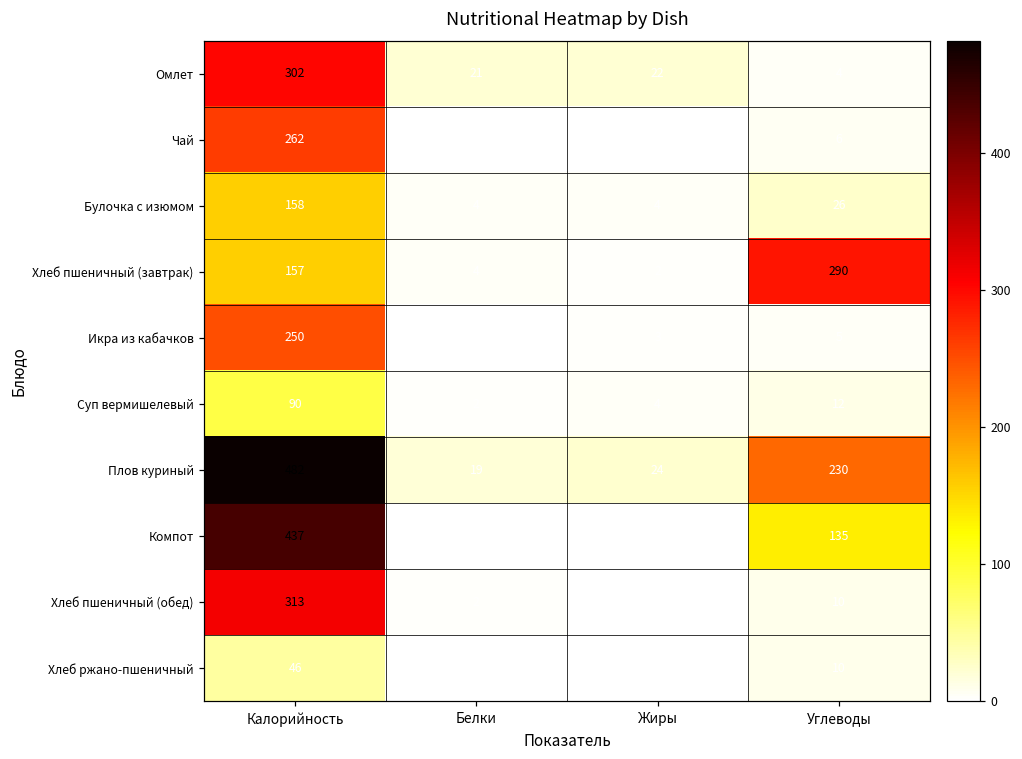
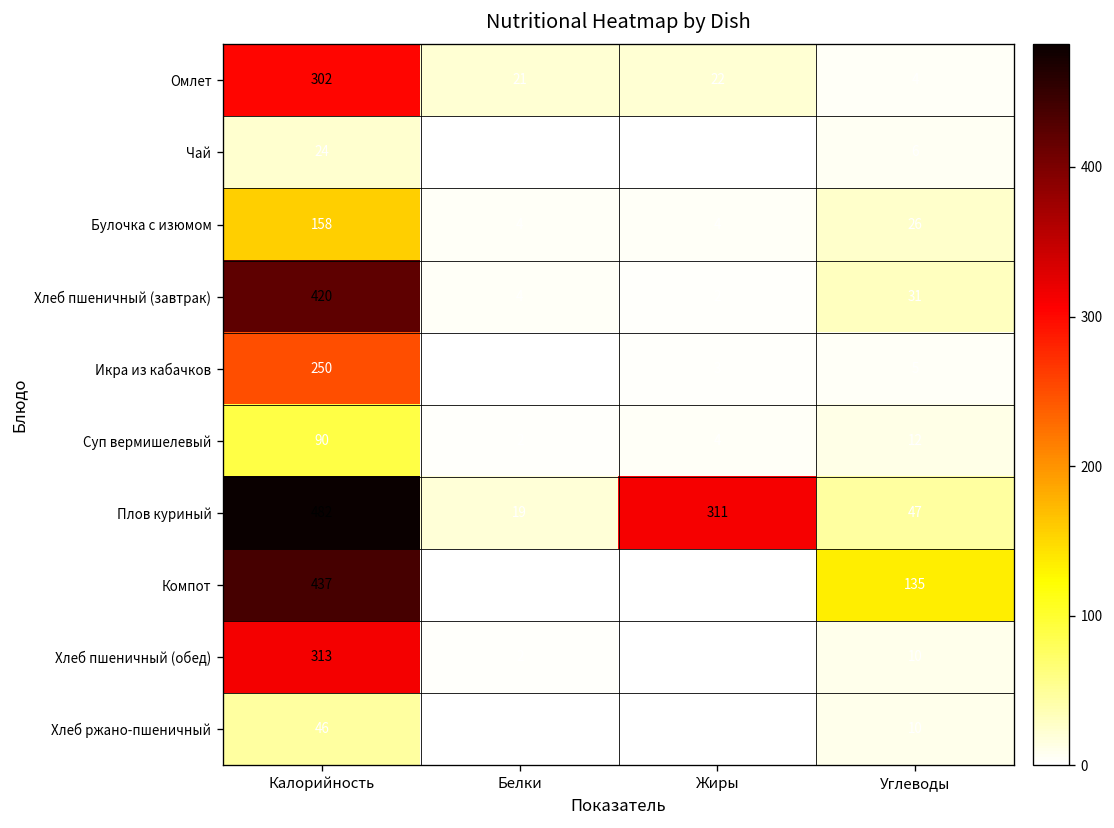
  {
    "Омлет": {
      "Калорийность": 302
    },
    "Чай": {
-     "Калорийность": 262
+     "Калорийность": 24
    },
    "Булочка с изюмом": {
      "Калорийность": 158,
      "Углеводы": 26
    },
    "Хлеб пшеничный (завтрак)": {
-     "Калорийность": 157,
-     "Углеводы": 290
+     "Калорийность": 420,
+     "Углеводы": 31
    },
    "Икра из кабачков": {
      "Калорийность": 250
    },
    "Суп вермишелевый": {
      "Калорийность": 90
    },
    "Плов куриный": {
-     "Жиры": 24,
-     "Углеводы": 230
+     "Жиры": 311,
+     "Углеводы": 47
    },
    "Компот": {
      "Калорийность": 437,
      "Углеводы": 135
    },
    "Хлеб пшеничный (обед)": {
      "Калорийность": 313
    },
    "Хлеб ржано-пшеничный": {
      "Калорийность": 46
    }
  }
